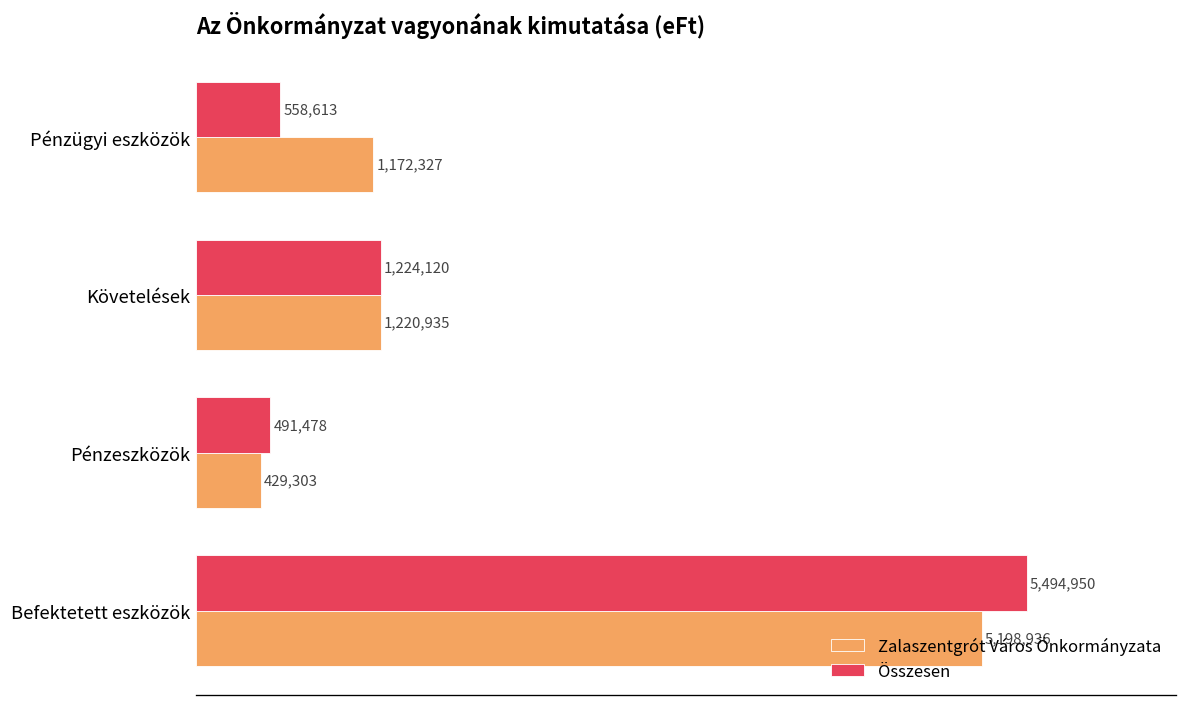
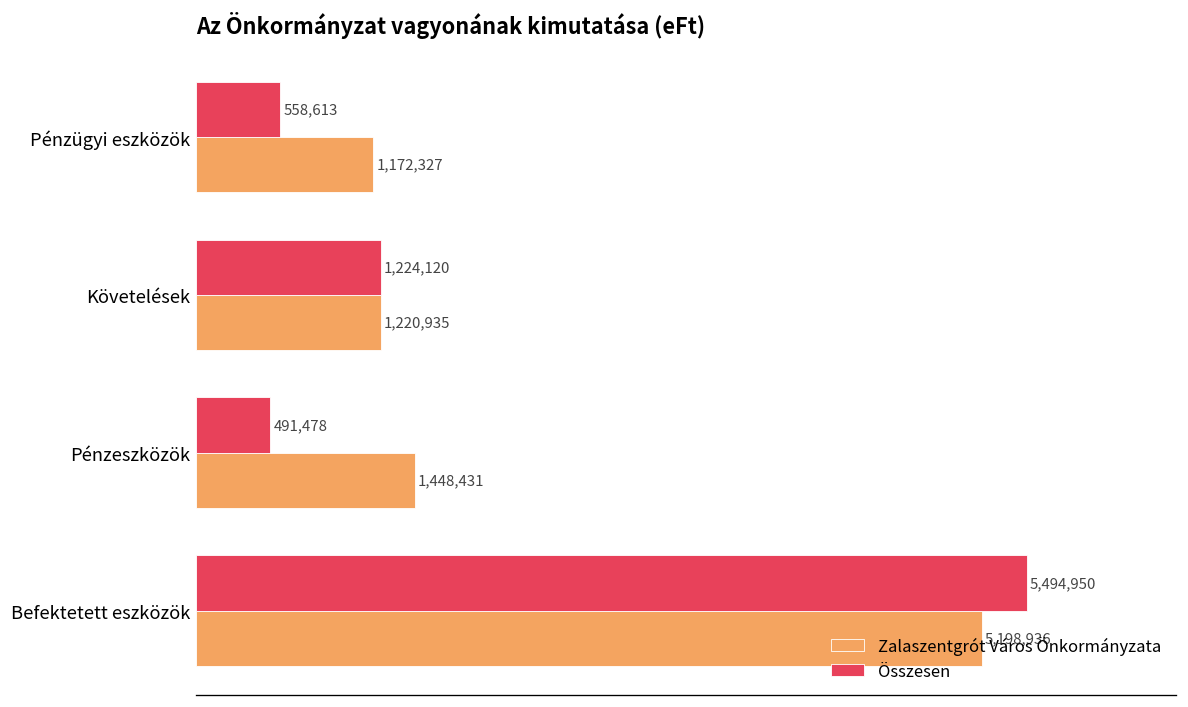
  {
    "Zalaszentgrót Város Önkormányzata": {
      "Pénzügyi eszközök": "1,172,327",
      "Követelések": "1,220,935",
-     "Pénzeszközök": "429,303",
+     "Pénzeszközök": "1,448,431",
      "Befektetett eszközök": "5,198,936"
    },
    "Összesen": {
      "Pénzügyi eszközök": "558,613",
      "Követelések": "1,224,120",
      "Pénzeszközök": "491,478",
      "Befektetett eszközök": "5,494,950"
    }
  }
